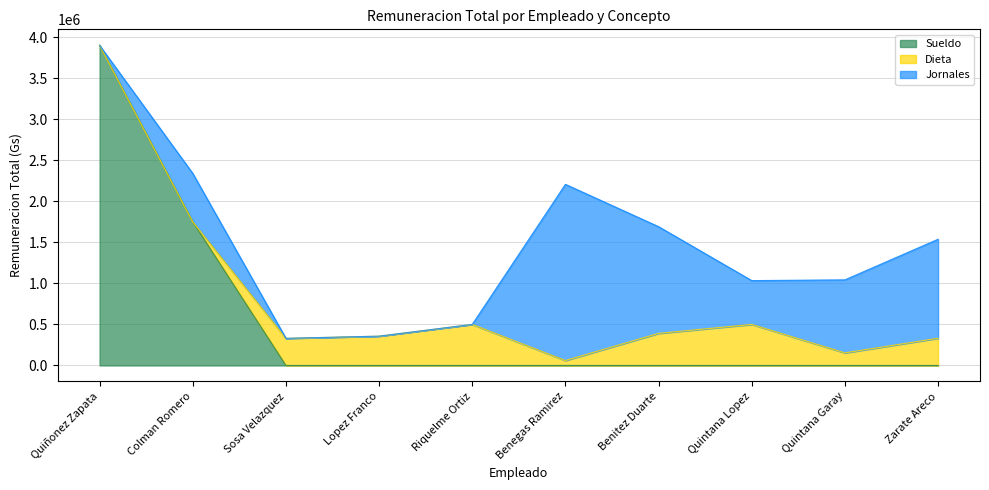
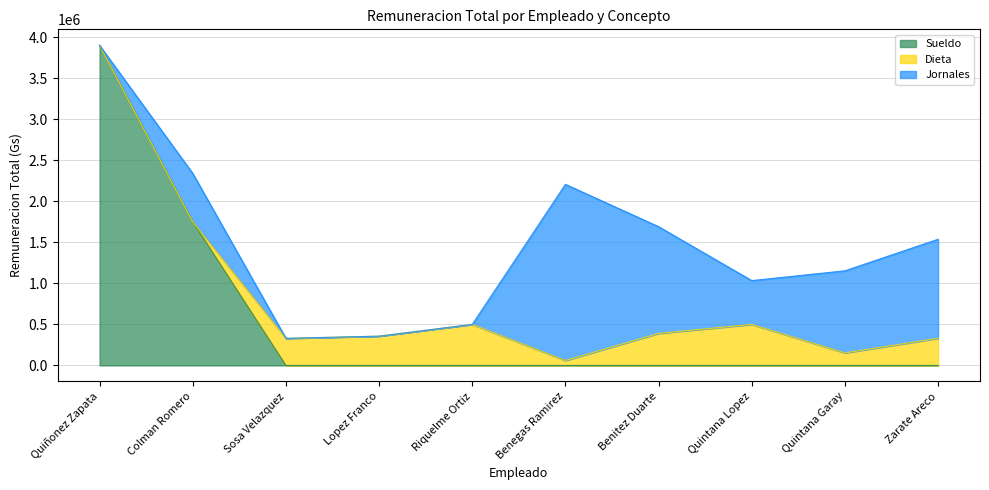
  {
    "Sueldo": {
      "Sosa Velazquez": 0,
      "Lopez Franco": 0,
      "Riquelme Ortiz": 0,
      "Benegas Ramirez": 0,
      "Benitez Duarte": 0,
      "Quintana Lopez": 0,
      "Quintana Garay": 0,
      "Zarate Areco": 0
    },
    "Dieta": {
      "Benegas Ramirez": 100000,
      "Benitez Duarte": 400000,
      "Quintana Lopez": 500000,
      "Quintana Garay": 200000,
      "Zarate Areco": 300000
    },
    "Jornales": {
      "Colman Romero": 600000,
      "Benegas Ramirez": 2100000,
      "Benitez Duarte": 1300000,
      "Quintana Lopez": 500000,
-     "Quintana Garay": 900000,
+     "Quintana Garay": 1000000,
      "Zarate Areco": 1200000
    }
  }
